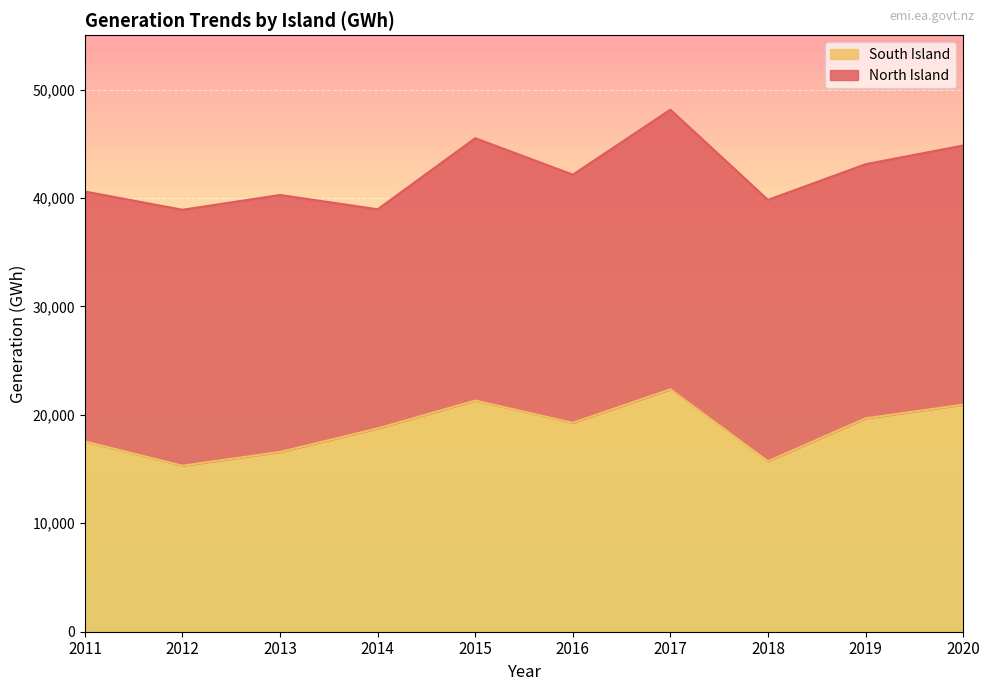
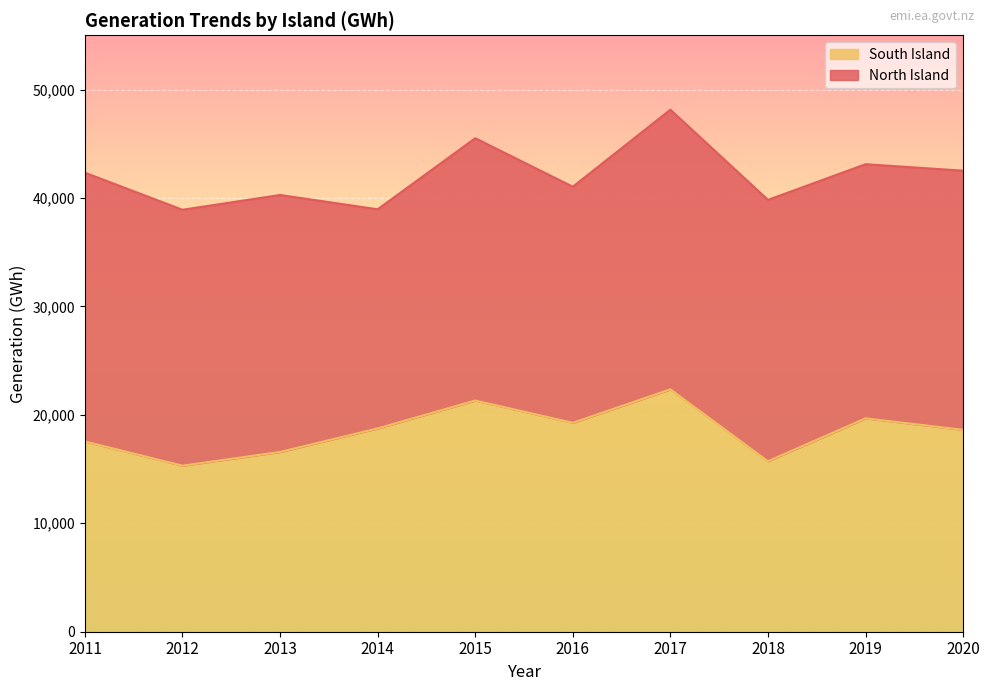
  {
    "South Island": {
      "2011": "17,500",
      "2012": "15,300",
      "2013": "16,600",
      "2014": "18,700",
      "2015": "21,300",
      "2016": "19,300",
      "2017": "22,400",
      "2018": "15,700",
      "2019": "19,700",
-     "2020": "20,900"
+     "2020": "18,600"
    },
    "North Island": {
-     "2011": "23,000",
+     "2011": "24,800",
      "2012": "23,600",
      "2013": "23,700",
      "2014": "20,200",
      "2015": "24,200",
-     "2016": "22,900",
+     "2016": "21,800",
      "2017": "25,800",
      "2018": "24,100",
      "2019": "23,400",
      "2020": "23,900"
    }
  }
